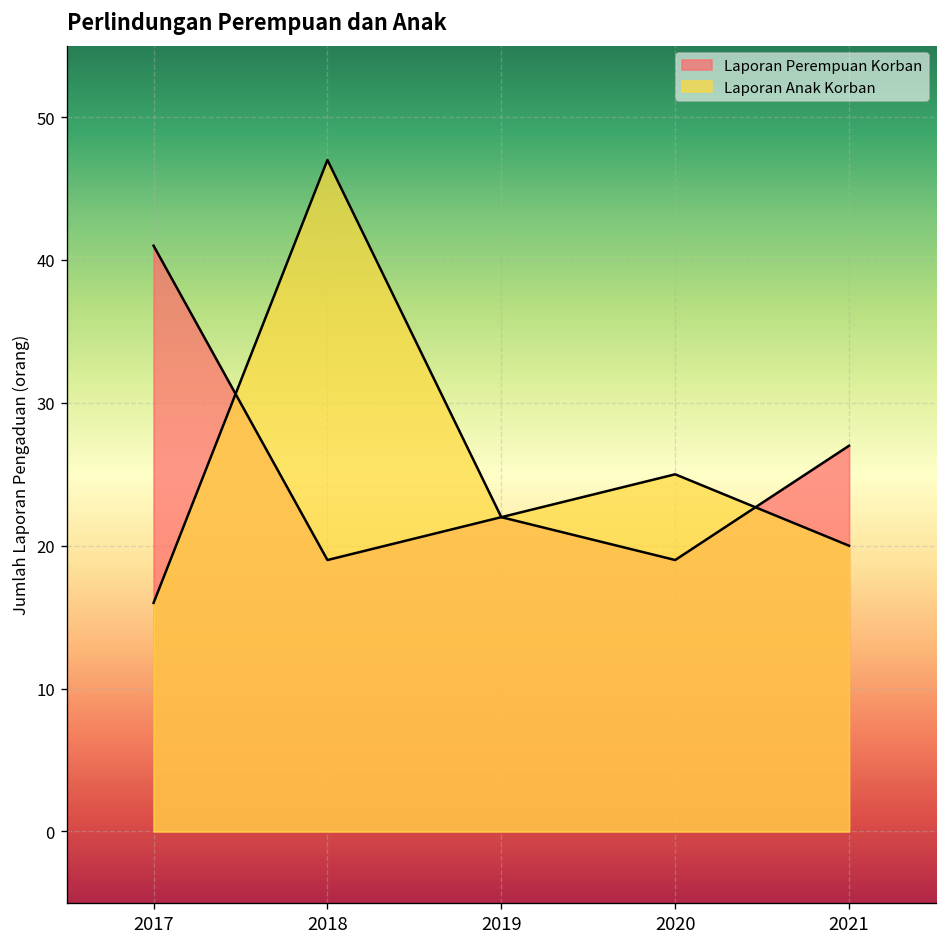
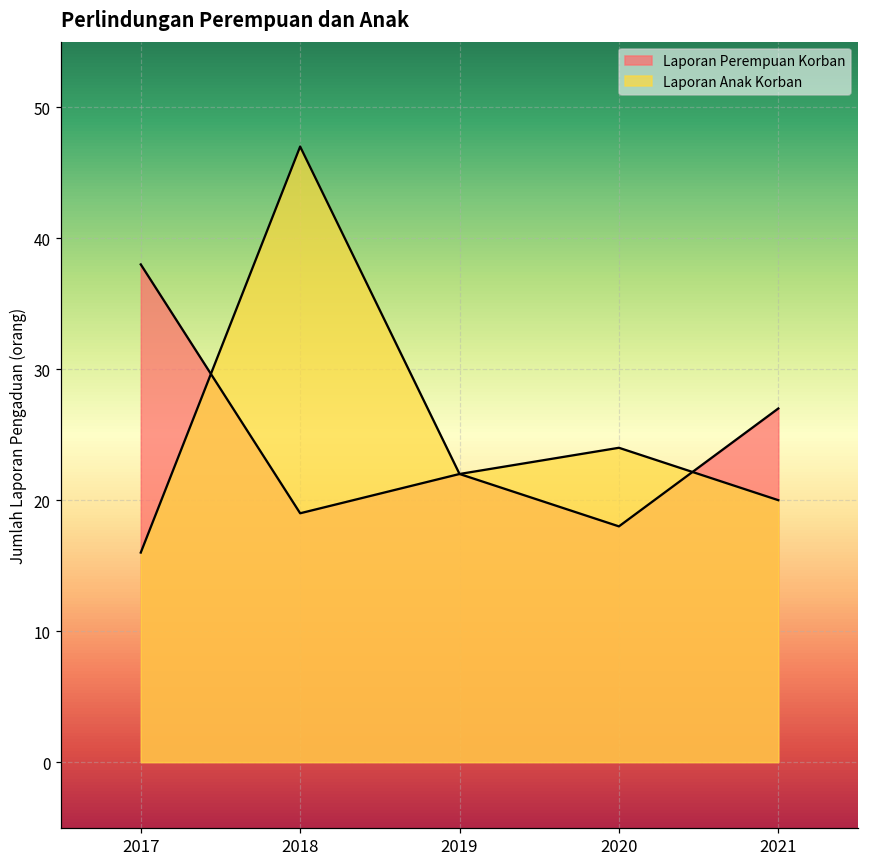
  {
    "Laporan Perempuan Korban": {
-     "2017": 41,
+     "2017": 38,
      "2018": 19,
-     "2020": 19,
+     "2020": 18,
      "2021": 27
    },
    "Laporan Anak Korban": {
      "2017": 16,
      "2018": 47,
-     "2020": 25,
+     "2020": 24,
      "2021": 20
    }
  }
